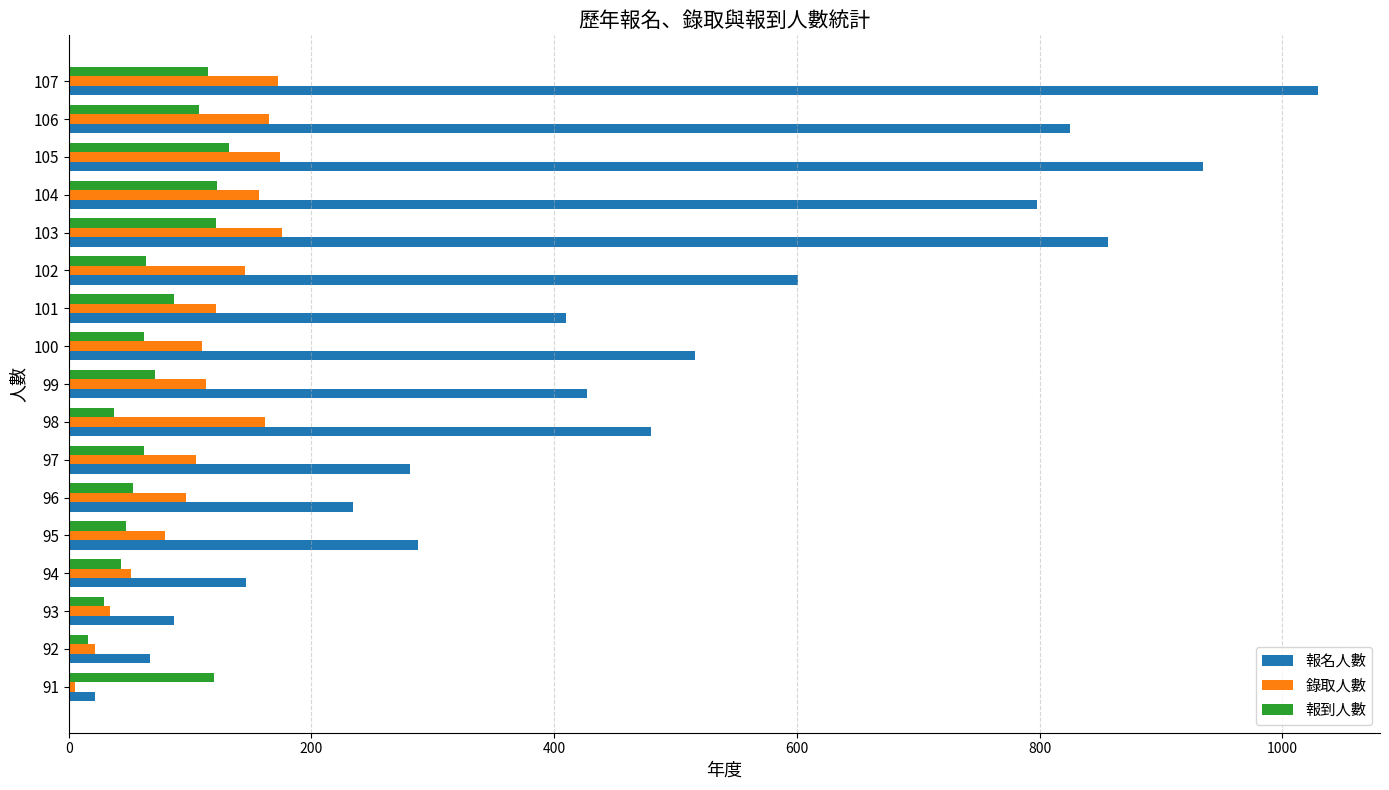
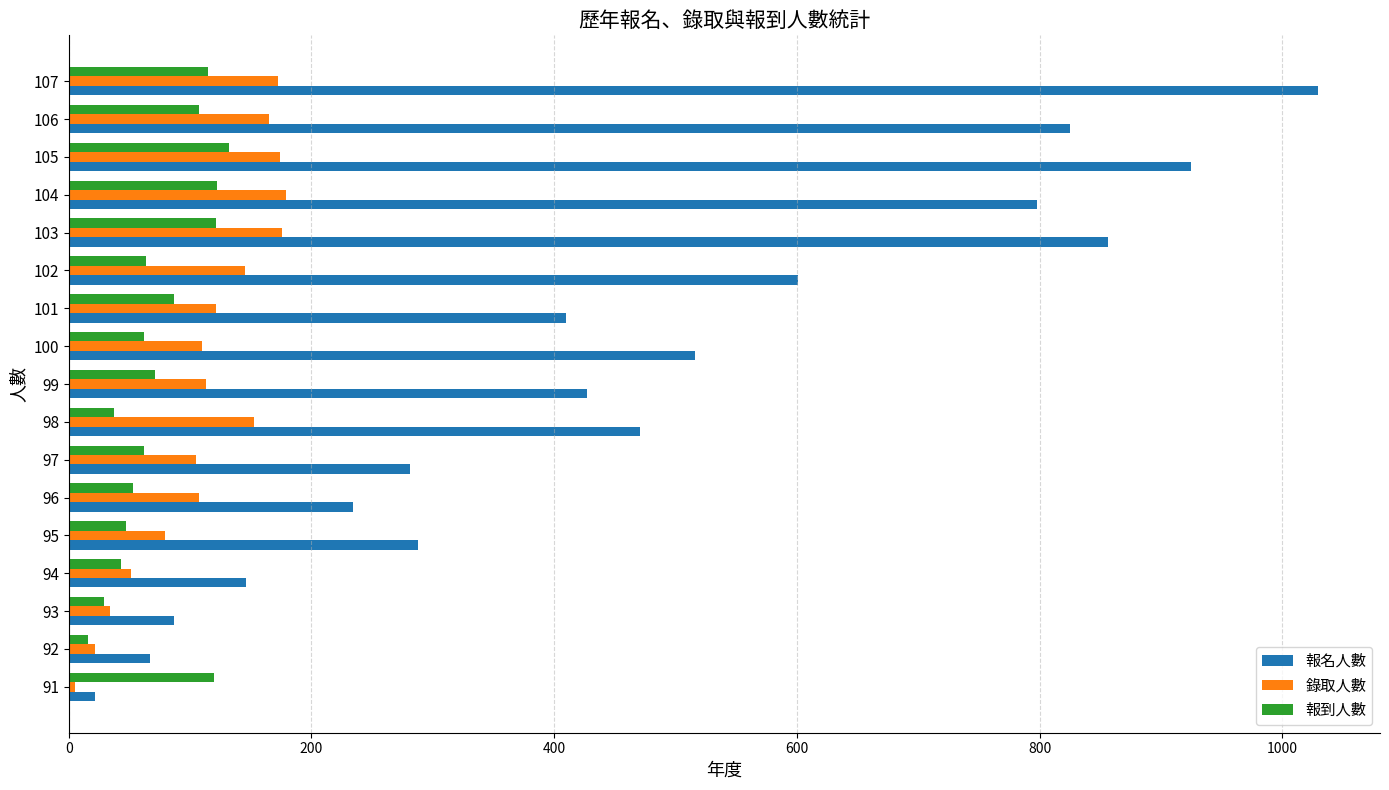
  {
    "報名人數": {
      "107": 1029,
      "106": 825,
-     "105": 935,
+     "105": 925,
      "104": 798,
      "103": 856,
      "102": 601,
      "101": 410,
      "100": 516,
      "99": 427,
-     "98": 480,
+     "98": 471,
      "97": 281,
      "96": 234,
      "95": 288,
      "94": 146,
      "93": 87,
      "92": 67,
      "91": 22
    },
    "錄取人數": {
      "107": 172,
      "106": 165,
      "105": 174,
-     "104": 157,
+     "104": 179,
      "103": 176,
      "102": 145,
      "101": 121,
      "100": 110,
      "99": 113,
-     "98": 162,
+     "98": 153,
      "97": 105,
-     "96": 97,
+     "96": 107,
      "95": 79,
      "94": 51,
      "93": 34,
      "92": 22,
      "91": 5
    },
    "報到人數": {
      "107": 115,
      "106": 107,
      "105": 132,
      "104": 122,
      "103": 121,
      "102": 64,
      "101": 87,
      "100": 62,
      "99": 71,
      "98": 37,
      "97": 62,
      "96": 53,
      "95": 47,
      "94": 43,
      "93": 29,
      "92": 16,
      "91": 120
    }
  }
